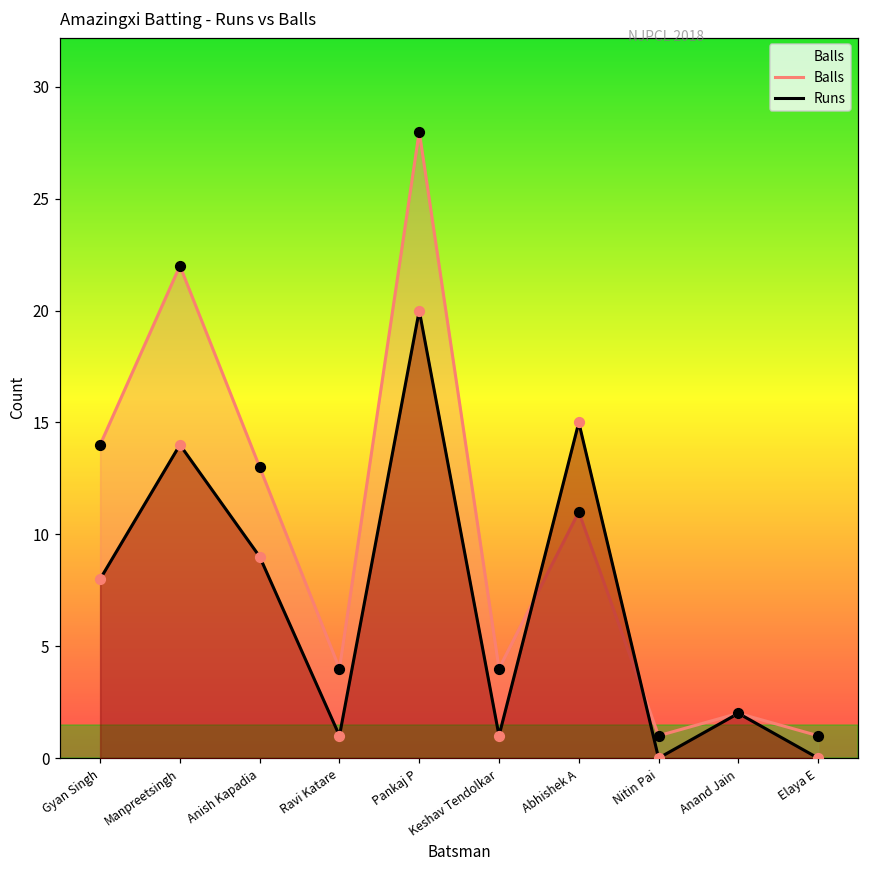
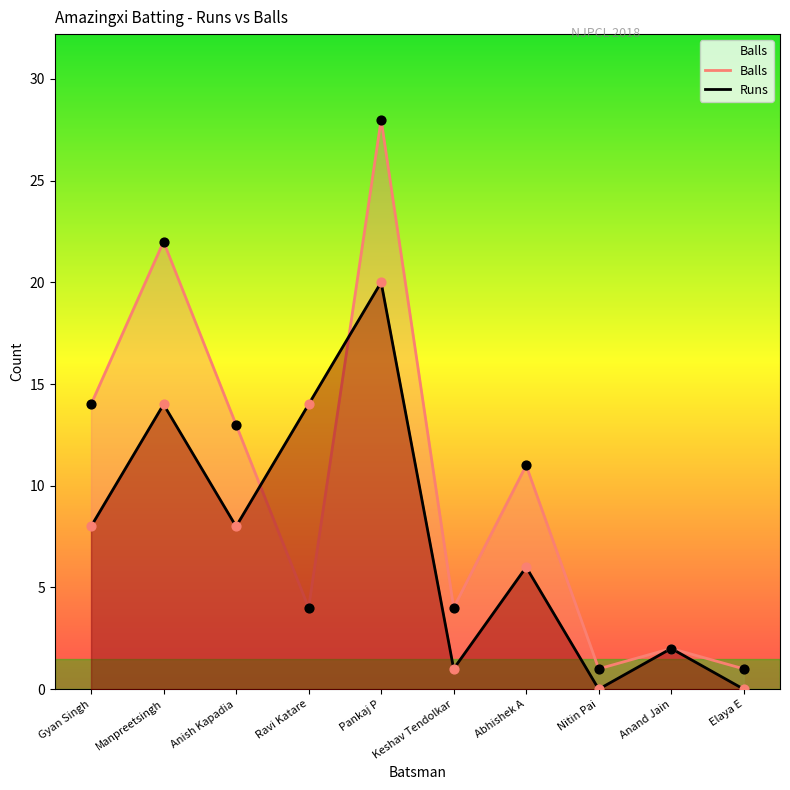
  {
    "Runs": {
      "Gyan Singh": 8,
      "Manpreetsingh": 14,
-     "Anish Kapadia": 9,
-     "Ravi Katare": 1,
+     "Anish Kapadia": 8,
+     "Ravi Katare": 14,
      "Pankaj P": 20,
      "Keshav Tendolkar": 1,
-     "Abhishek A": 15,
+     "Abhishek A": 6,
      "Nitin Pai": 0,
      "Elaya E": 0
    }
  }
